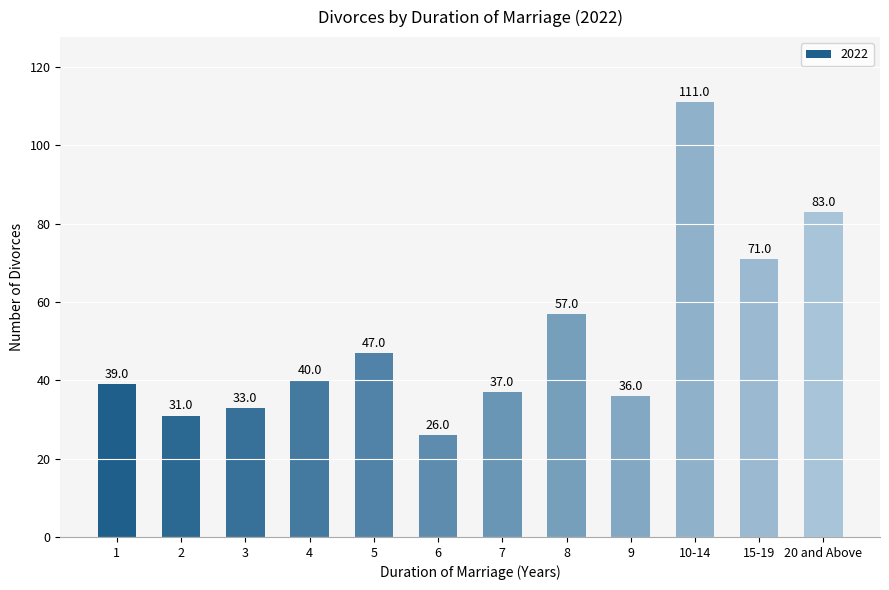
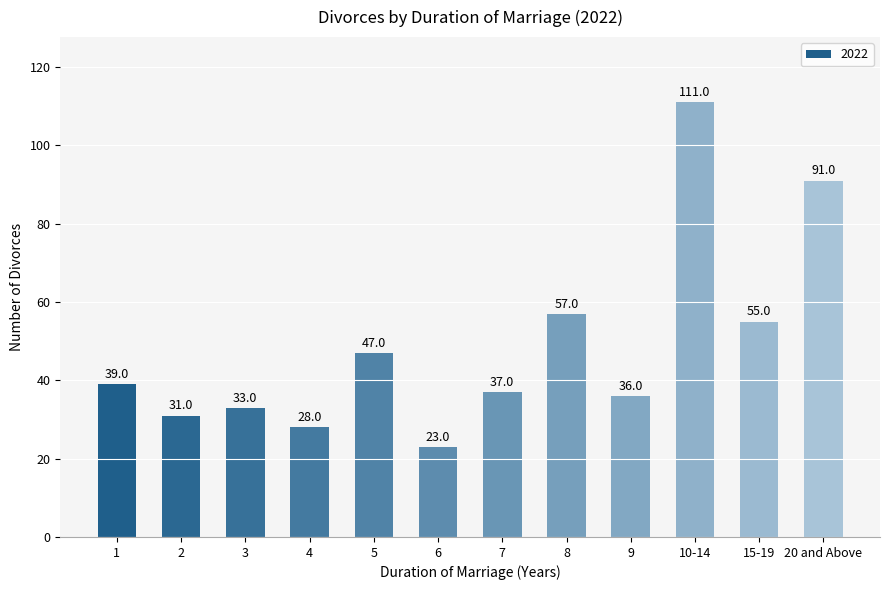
  {
    "1": 39.0,
    "2": 31.0,
    "3": 33.0,
-   "4": 40.0,
+   "4": 28.0,
    "5": 47.0,
-   "6": 26.0,
+   "6": 23.0,
    "7": 37.0,
    "8": 57.0,
    "9": 36.0,
    "10-14": 111.0,
-   "15-19": 71.0,
-   "20 and Above": 83.0
+   "15-19": 55.0,
+   "20 and Above": 91.0
  }
